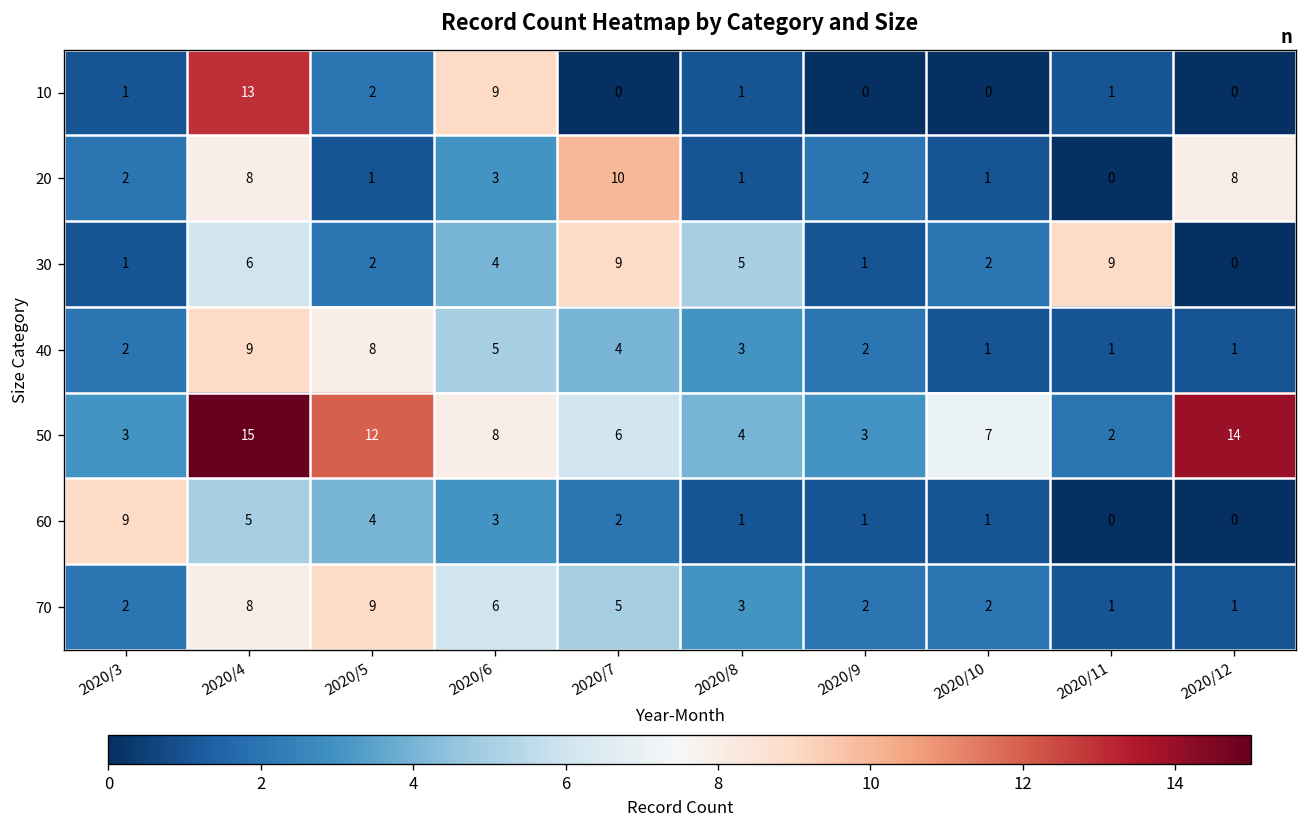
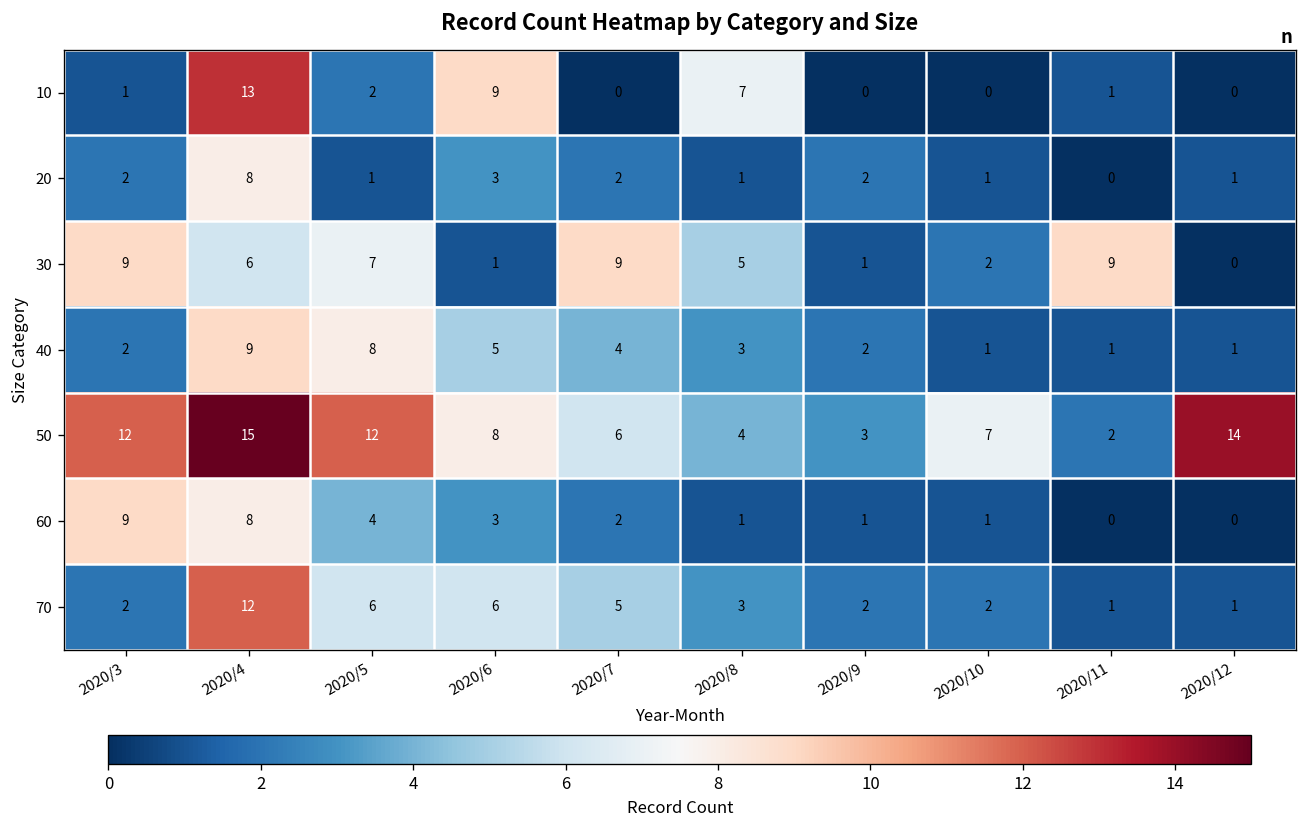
  {
    "10": {
      "2020/3": 1,
      "2020/4": 13,
      "2020/5": 2,
      "2020/6": 9,
      "2020/7": 0,
-     "2020/8": 1,
+     "2020/8": 7,
      "2020/9": 0,
      "2020/10": 0,
      "2020/11": 1,
      "2020/12": 0
    },
    "20": {
      "2020/3": 2,
      "2020/4": 8,
      "2020/5": 1,
      "2020/6": 3,
-     "2020/7": 10,
+     "2020/7": 2,
      "2020/8": 1,
      "2020/9": 2,
      "2020/10": 1,
      "2020/11": 0,
-     "2020/12": 8
+     "2020/12": 1
    },
    "30": {
-     "2020/3": 1,
+     "2020/3": 9,
      "2020/4": 6,
-     "2020/5": 2,
-     "2020/6": 4,
+     "2020/5": 7,
+     "2020/6": 1,
      "2020/7": 9,
      "2020/8": 5,
      "2020/9": 1,
      "2020/10": 2,
      "2020/11": 9,
      "2020/12": 0
    },
    "40": {
      "2020/3": 2,
      "2020/4": 9,
      "2020/5": 8,
      "2020/6": 5,
      "2020/7": 4,
      "2020/8": 3,
      "2020/9": 2,
      "2020/10": 1,
      "2020/11": 1,
      "2020/12": 1
    },
    "50": {
-     "2020/3": 3,
+     "2020/3": 12,
      "2020/4": 15,
      "2020/5": 12,
      "2020/6": 8,
      "2020/7": 6,
      "2020/8": 4,
      "2020/9": 3,
      "2020/10": 7,
      "2020/11": 2,
      "2020/12": 14
    },
    "60": {
      "2020/3": 9,
-     "2020/4": 5,
+     "2020/4": 8,
      "2020/5": 4,
      "2020/6": 3,
      "2020/7": 2,
      "2020/8": 1,
      "2020/9": 1,
      "2020/10": 1,
      "2020/11": 0,
      "2020/12": 0
    },
    "70": {
      "2020/3": 2,
-     "2020/4": 8,
-     "2020/5": 9,
+     "2020/4": 12,
+     "2020/5": 6,
      "2020/6": 6,
      "2020/7": 5,
      "2020/8": 3,
      "2020/9": 2,
      "2020/10": 2,
      "2020/11": 1,
      "2020/12": 1
    }
  }
